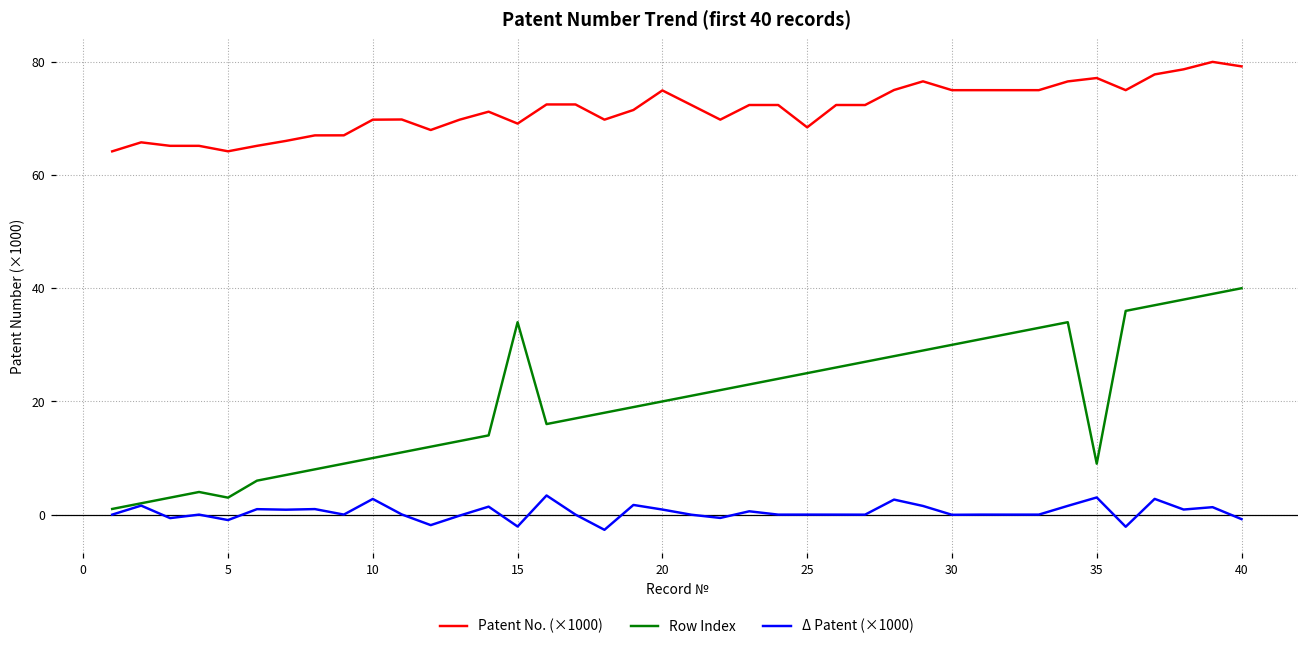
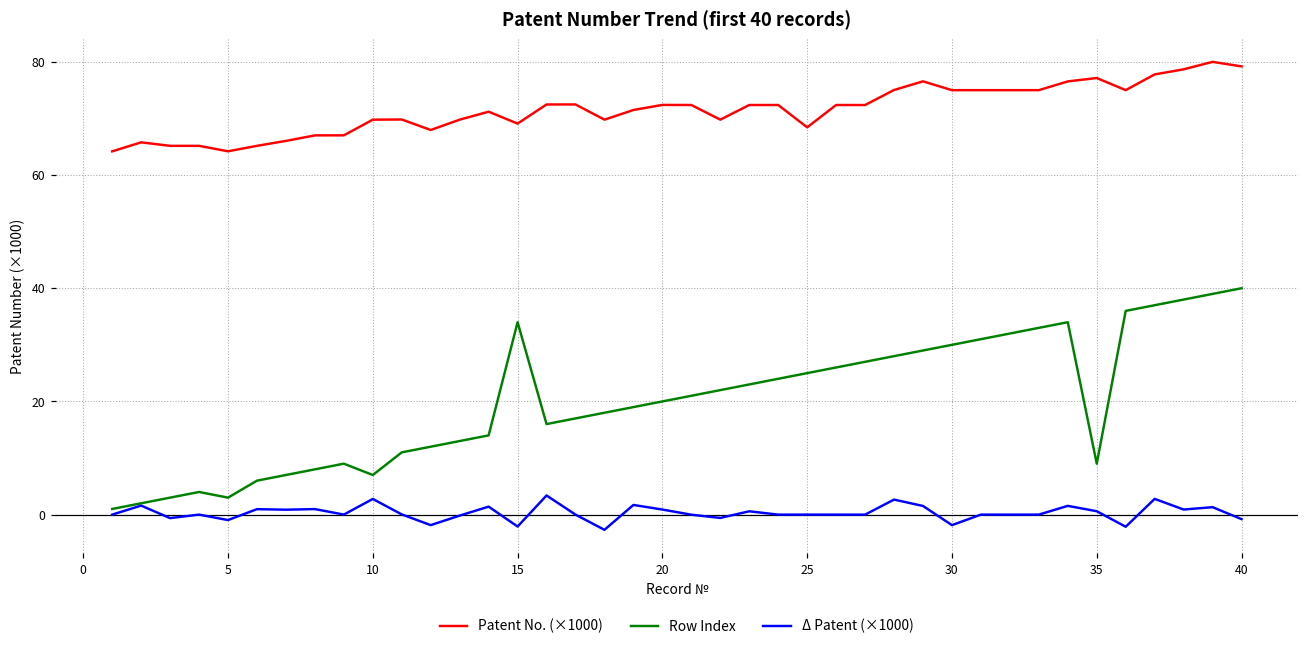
  {
    "Patent No. (×1000)": {
      "5": 64,
      "10": 70,
      "15": 69,
-     "20": 75,
+     "20": 72,
      "25": 68,
      "30": 75,
      "35": 77,
      "40": 79
    },
    "Row Index": {
      "5": 3,
-     "10": 10,
+     "10": 7,
      "15": 34,
      "20": 20,
      "25": 25,
      "30": 30,
      "35": 9,
      "40": 40
    },
    "Δ Patent (×1000)": {
      "5": -1,
      "10": 3,
      "15": -2,
      "20": 1,
      "25": 0,
-     "30": 0,
-     "35": 3,
+     "30": -2,
+     "35": 1,
      "40": -1
    }
  }
